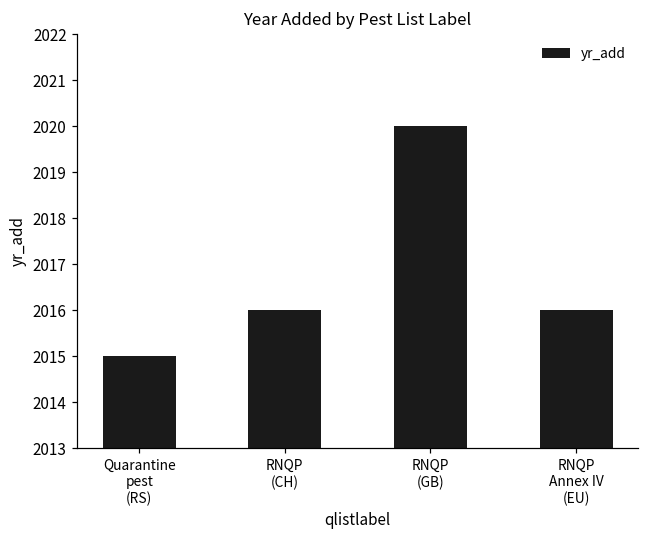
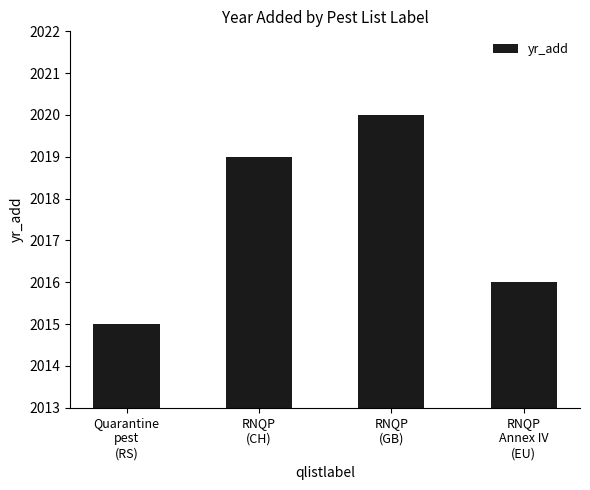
  {
    "Quarantine pest (RS)": 2015,
-   "RNQP (CH)": 2016,
+   "RNQP (CH)": 2019,
    "RNQP (GB)": 2020,
    "RNQP Annex IV (EU)": 2016
  }
